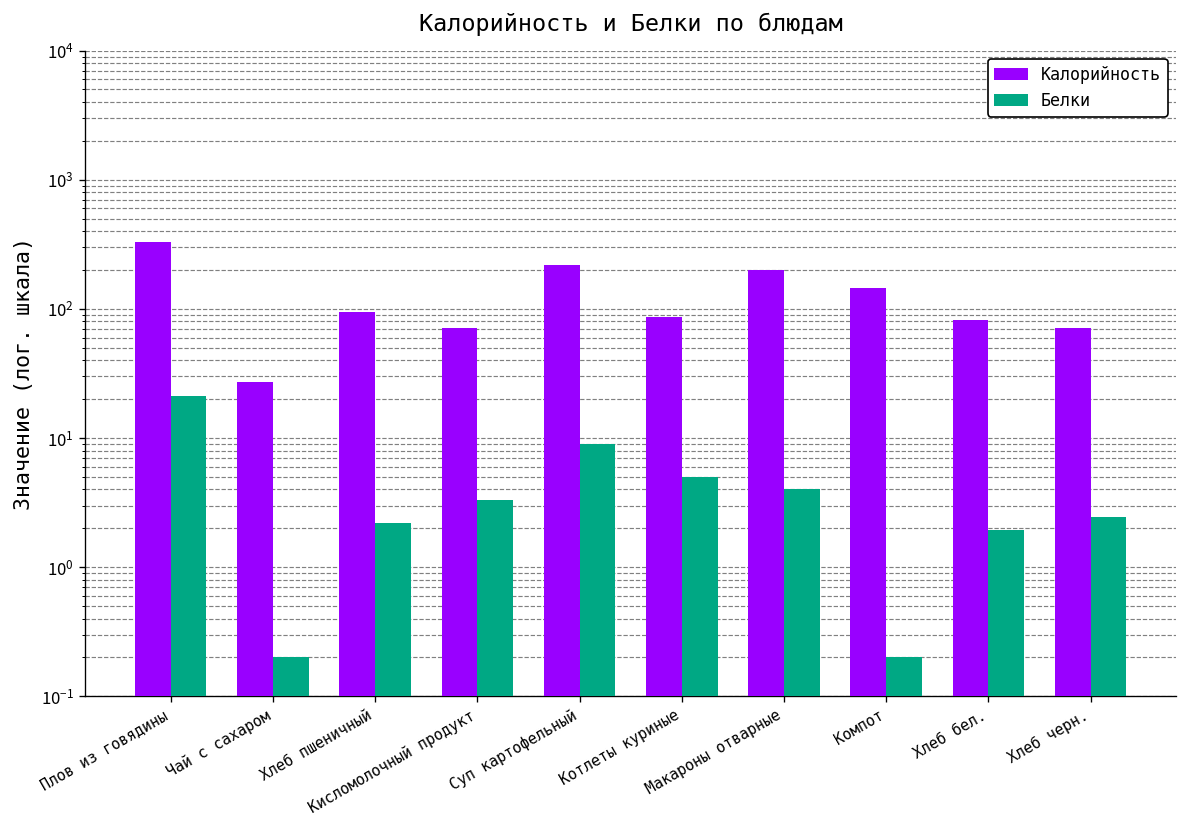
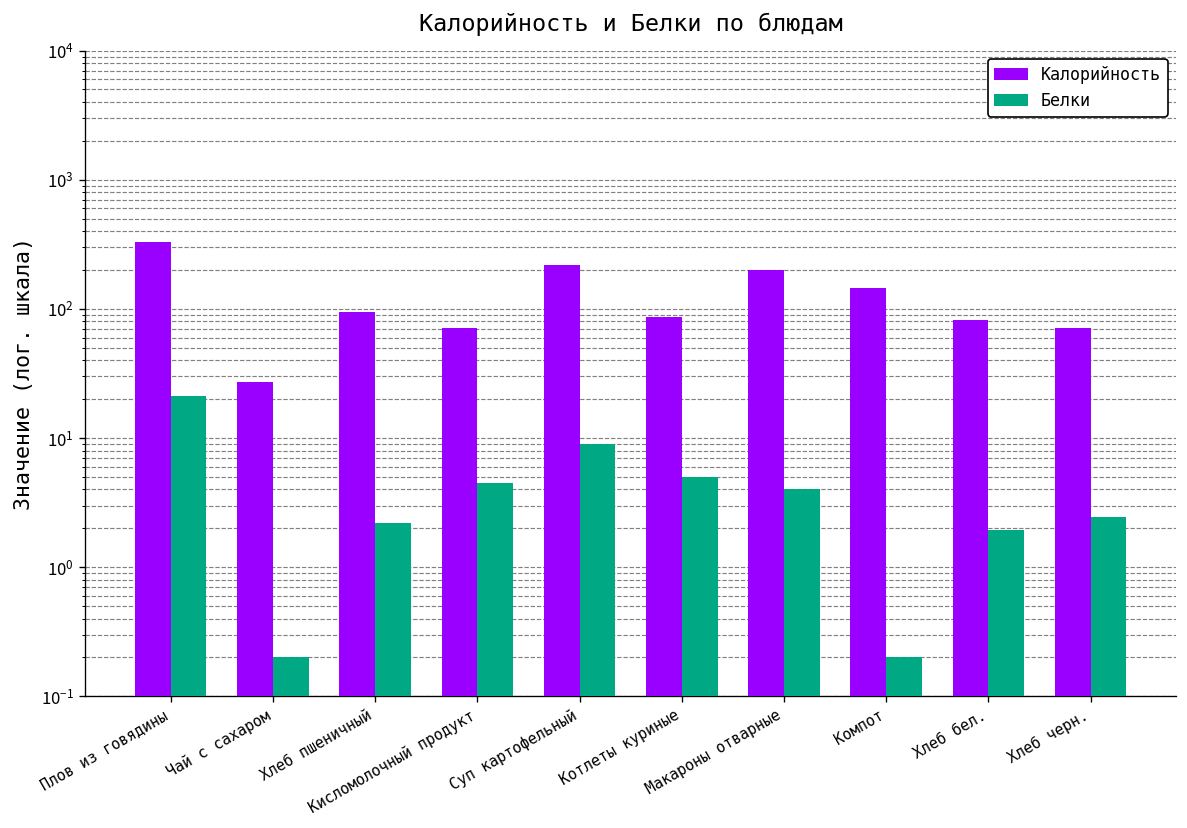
  {
    "Калорийность": {
      "Плов из говядины": 330,
      "Чай с сахаром": 27,
      "Хлеб пшеничный": 90,
      "Кисломолочный продукт": 70,
      "Суп картофельный": 220,
      "Котлеты куриные": 90,
      "Макароны отварные": 200,
      "Компот": 140,
      "Хлеб бел.": 80,
      "Хлеб черн.": 70
    },
    "Белки": {
      "Плов из говядины": 21,
      "Чай с сахаром": 0.2,
      "Хлеб пшеничный": 2.2,
-     "Кисломолочный продукт": 3.3,
+     "Кисломолочный продукт": 4.5,
      "Суп картофельный": 9,
      "Котлеты куриные": 5,
      "Макароны отварные": 4.0,
      "Компот": 0.2,
      "Хлеб бел.": 1.9,
      "Хлеб черн.": 2.4
    }
  }
